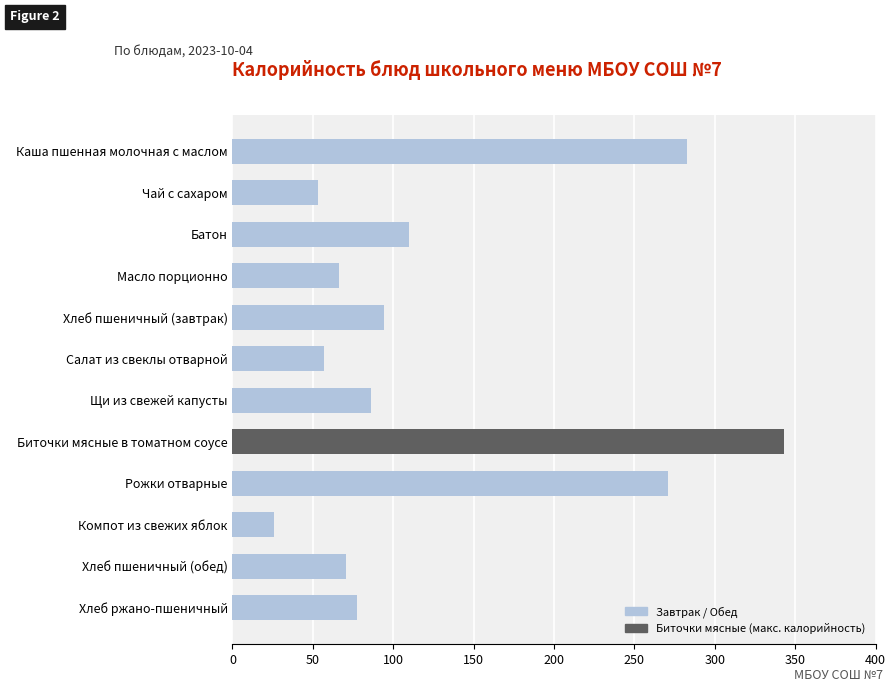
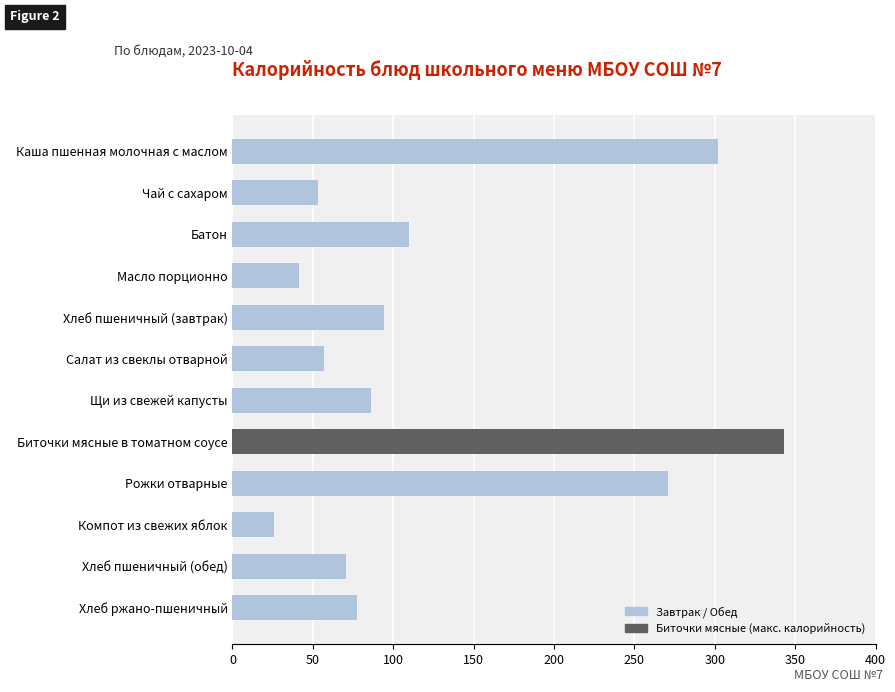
  {
-   "Каша пшенная молочная с маслом": 283,
+   "Каша пшенная молочная с маслом": 302,
    "Чай с сахаром": 53,
    "Батон": 110,
-   "Масло порционно": 66,
+   "Масло порционно": 41,
    "Хлеб пшеничный (завтрак)": 94,
    "Салат из свеклы отварной": 57,
    "Щи из свежей капусты": 86,
    "Биточки мясные в томатном соусе": 343,
    "Рожки отварные": 271,
    "Компот из свежих яблок": 26,
    "Хлеб пшеничный (обед)": 71,
    "Хлеб ржано-пшеничный": 78
  }
